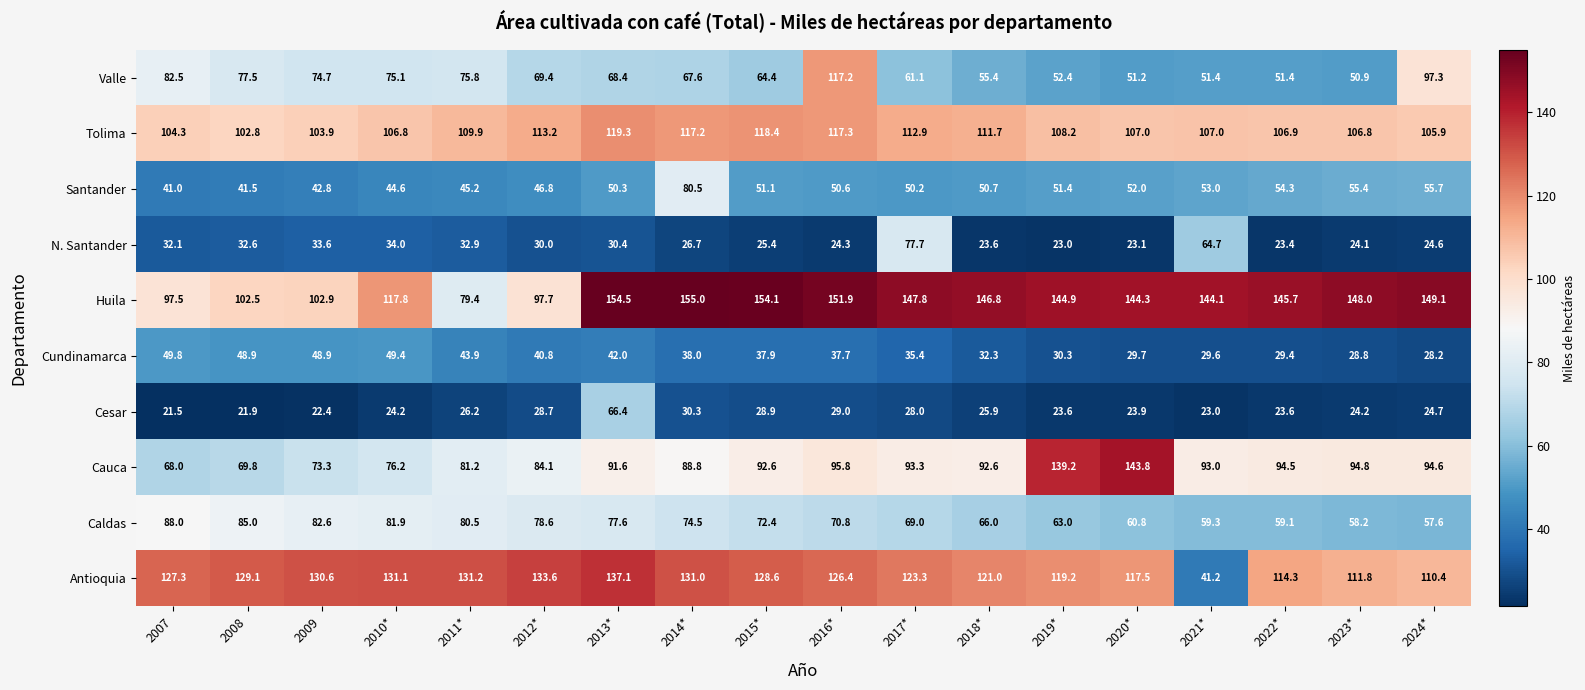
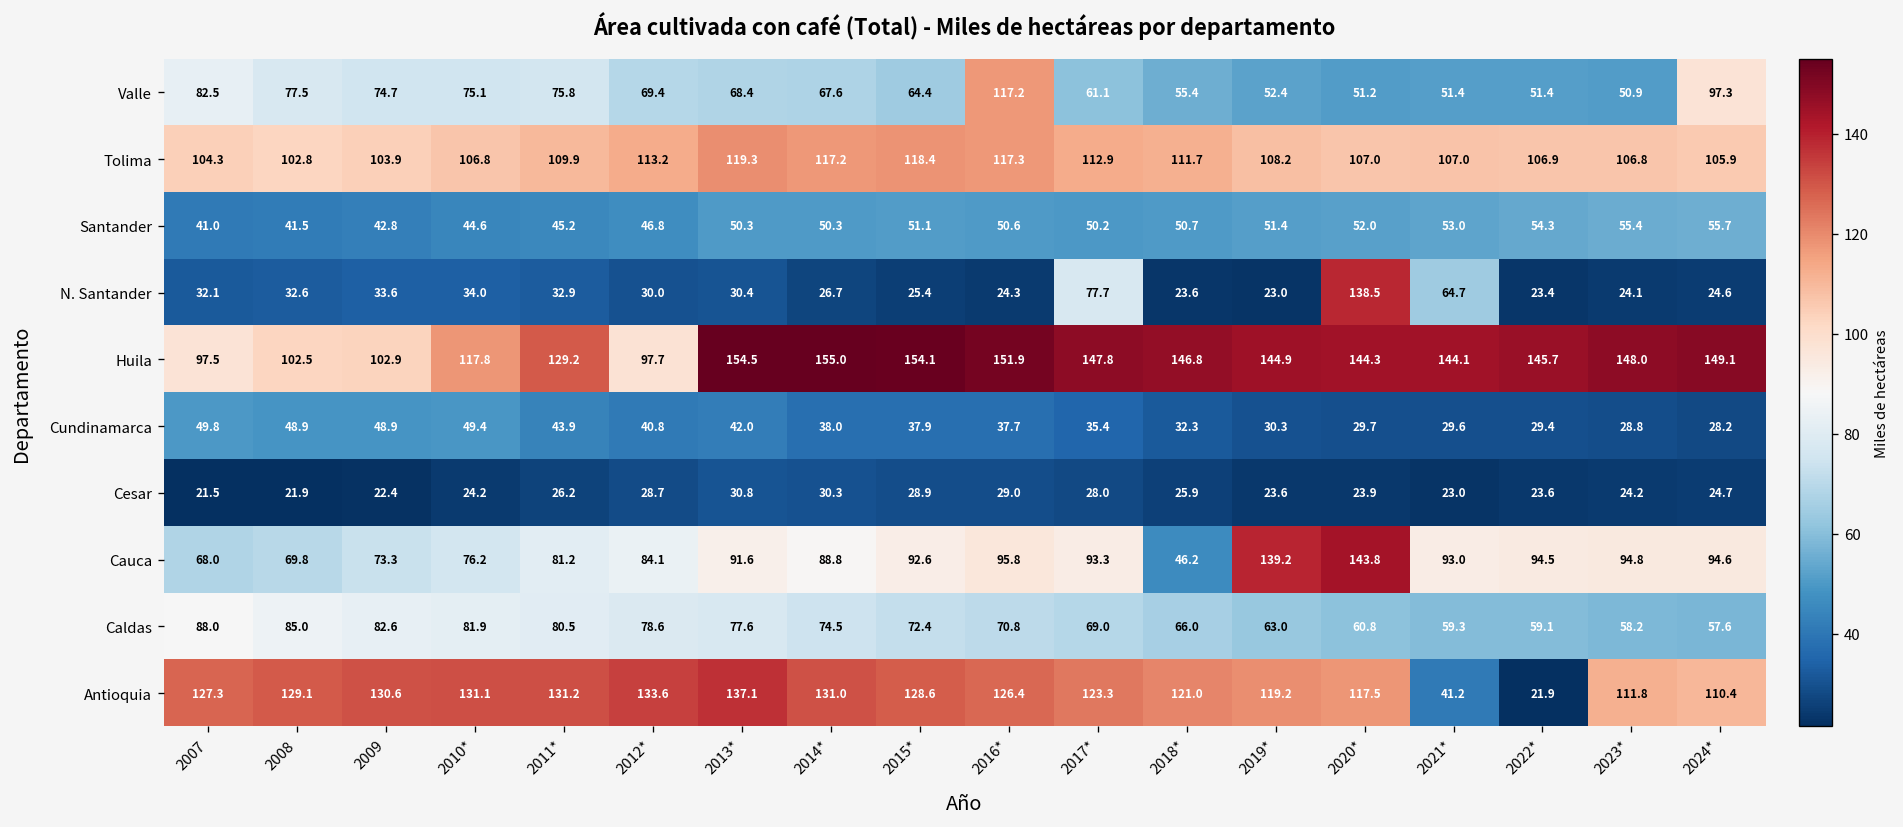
  {
    "Valle": {
      "2007": 82.5,
      "2008": 77.5,
      "2009": 74.7,
      "2010*": 75.1,
      "2011*": 75.8,
      "2012*": 69.4,
      "2013*": 68.4,
      "2014*": 67.6,
      "2015*": 64.4,
      "2016*": 117.2,
      "2017*": 61.1,
      "2018*": 55.4,
      "2019*": 52.4,
      "2020*": 51.2,
      "2021*": 51.4,
      "2022*": 51.4,
      "2023*": 50.9,
      "2024*": 97.3
    },
    "Tolima": {
      "2007": 104.3,
      "2008": 102.8,
      "2009": 103.9,
      "2010*": 106.8,
      "2011*": 109.9,
      "2012*": 113.2,
      "2013*": 119.3,
      "2014*": 117.2,
      "2015*": 118.4,
      "2016*": 117.3,
      "2017*": 112.9,
      "2018*": 111.7,
      "2019*": 108.2,
      "2020*": 107.0,
      "2021*": 107.0,
      "2022*": 106.9,
      "2023*": 106.8,
      "2024*": 105.9
    },
    "Santander": {
      "2007": 41.0,
      "2008": 41.5,
      "2009": 42.8,
      "2010*": 44.6,
      "2011*": 45.2,
      "2012*": 46.8,
      "2013*": 50.3,
-     "2014*": 80.5,
+     "2014*": 50.3,
      "2015*": 51.1,
      "2016*": 50.6,
      "2017*": 50.2,
      "2018*": 50.7,
      "2019*": 51.4,
      "2020*": 52.0,
      "2021*": 53.0,
      "2022*": 54.3,
      "2023*": 55.4,
      "2024*": 55.7
    },
    "N. Santander": {
      "2007": 32.1,
      "2008": 32.6,
      "2009": 33.6,
      "2010*": 34.0,
      "2011*": 32.9,
      "2012*": 30.0,
      "2013*": 30.4,
      "2014*": 26.7,
      "2015*": 25.4,
      "2016*": 24.3,
      "2017*": 77.7,
      "2018*": 23.6,
      "2019*": 23.0,
-     "2020*": 23.1,
+     "2020*": 138.5,
      "2021*": 64.7,
      "2022*": 23.4,
      "2023*": 24.1,
      "2024*": 24.6
    },
    "Huila": {
      "2007": 97.5,
      "2008": 102.5,
      "2009": 102.9,
      "2010*": 117.8,
-     "2011*": 79.4,
+     "2011*": 129.2,
      "2012*": 97.7,
      "2013*": 154.5,
      "2014*": 155.0,
      "2015*": 154.1,
      "2016*": 151.9,
      "2017*": 147.8,
      "2018*": 146.8,
      "2019*": 144.9,
      "2020*": 144.3,
      "2021*": 144.1,
      "2022*": 145.7,
      "2023*": 148.0,
      "2024*": 149.1
    },
    "Cundinamarca": {
      "2007": 49.8,
      "2008": 48.9,
      "2009": 48.9,
      "2010*": 49.4,
      "2011*": 43.9,
      "2012*": 40.8,
      "2013*": 42.0,
      "2014*": 38.0,
      "2015*": 37.9,
      "2016*": 37.7,
      "2017*": 35.4,
      "2018*": 32.3,
      "2019*": 30.3,
      "2020*": 29.7,
      "2021*": 29.6,
      "2022*": 29.4,
      "2023*": 28.8,
      "2024*": 28.2
    },
    "Cesar": {
      "2007": 21.5,
      "2008": 21.9,
      "2009": 22.4,
      "2010*": 24.2,
      "2011*": 26.2,
      "2012*": 28.7,
-     "2013*": 66.4,
+     "2013*": 30.8,
      "2014*": 30.3,
      "2015*": 28.9,
      "2016*": 29.0,
      "2017*": 28.0,
      "2018*": 25.9,
      "2019*": 23.6,
      "2020*": 23.9,
      "2021*": 23.0,
      "2022*": 23.6,
      "2023*": 24.2,
      "2024*": 24.7
    },
    "Cauca": {
      "2007": 68.0,
      "2008": 69.8,
      "2009": 73.3,
      "2010*": 76.2,
      "2011*": 81.2,
      "2012*": 84.1,
      "2013*": 91.6,
      "2014*": 88.8,
      "2015*": 92.6,
      "2016*": 95.8,
      "2017*": 93.3,
-     "2018*": 92.6,
+     "2018*": 46.2,
      "2019*": 139.2,
      "2020*": 143.8,
      "2021*": 93.0,
      "2022*": 94.5,
      "2023*": 94.8,
      "2024*": 94.6
    },
    "Caldas": {
      "2007": 88.0,
      "2008": 85.0,
      "2009": 82.6,
      "2010*": 81.9,
      "2011*": 80.5,
      "2012*": 78.6,
      "2013*": 77.6,
      "2014*": 74.5,
      "2015*": 72.4,
      "2016*": 70.8,
      "2017*": 69.0,
      "2018*": 66.0,
      "2019*": 63.0,
      "2020*": 60.8,
      "2021*": 59.3,
      "2022*": 59.1,
      "2023*": 58.2,
      "2024*": 57.6
    },
    "Antioquia": {
      "2007": 127.3,
      "2008": 129.1,
      "2009": 130.6,
      "2010*": 131.1,
      "2011*": 131.2,
      "2012*": 133.6,
      "2013*": 137.1,
      "2014*": 131.0,
      "2015*": 128.6,
      "2016*": 126.4,
      "2017*": 123.3,
      "2018*": 121.0,
      "2019*": 119.2,
      "2020*": 117.5,
      "2021*": 41.2,
-     "2022*": 114.3,
+     "2022*": 21.9,
      "2023*": 111.8,
      "2024*": 110.4
    }
  }
